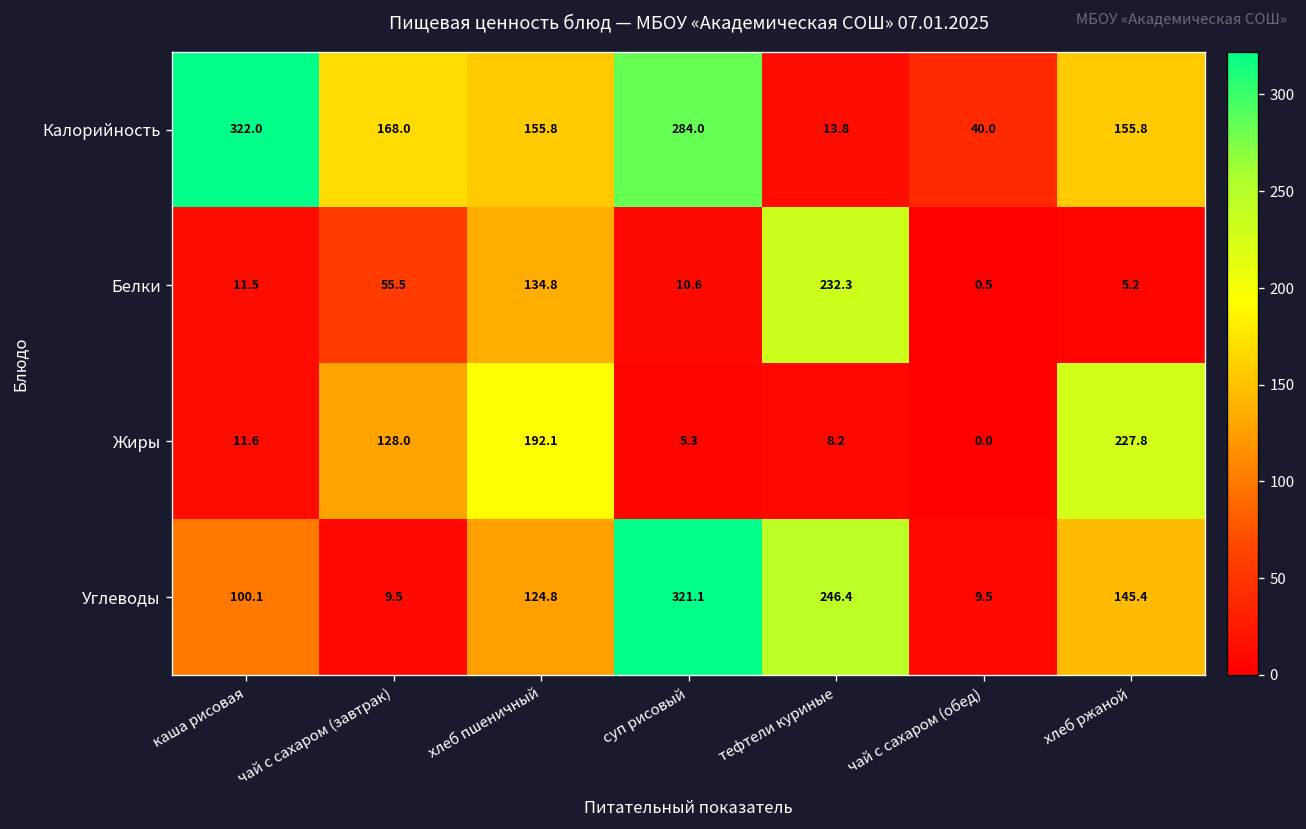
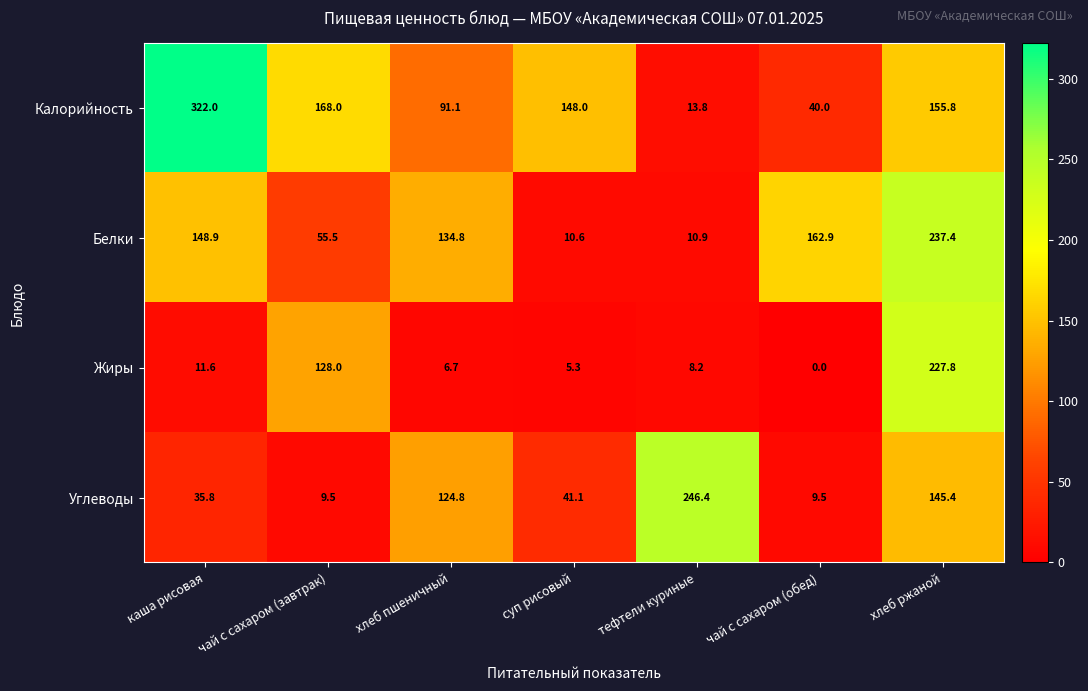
  {
    "Калорийность": {
      "каша рисовая": 322.0,
      "чай с сахаром (завтрак)": 168.0,
-     "хлеб пшеничный": 155.8,
-     "суп рисовый": 284.0,
+     "хлеб пшеничный": 91.1,
+     "суп рисовый": 148.0,
      "тефтели куриные": 13.8,
      "чай с сахаром (обед)": 40.0,
      "хлеб ржаной": 155.8
    },
    "Белки": {
-     "каша рисовая": 11.5,
+     "каша рисовая": 148.9,
      "чай с сахаром (завтрак)": 55.5,
      "хлеб пшеничный": 134.8,
      "суп рисовый": 10.6,
-     "тефтели куриные": 232.3,
-     "чай с сахаром (обед)": 0.5,
-     "хлеб ржаной": 5.2
+     "тефтели куриные": 10.9,
+     "чай с сахаром (обед)": 162.9,
+     "хлеб ржаной": 237.4
    },
    "Жиры": {
      "каша рисовая": 11.6,
      "чай с сахаром (завтрак)": 128.0,
-     "хлеб пшеничный": 192.1,
+     "хлеб пшеничный": 6.7,
      "суп рисовый": 5.3,
      "тефтели куриные": 8.2,
      "чай с сахаром (обед)": 0.0,
      "хлеб ржаной": 227.8
    },
    "Углеводы": {
-     "каша рисовая": 100.1,
+     "каша рисовая": 35.8,
      "чай с сахаром (завтрак)": 9.5,
      "хлеб пшеничный": 124.8,
-     "суп рисовый": 321.1,
+     "суп рисовый": 41.1,
      "тефтели куриные": 246.4,
      "чай с сахаром (обед)": 9.5,
      "хлеб ржаной": 145.4
    }
  }
